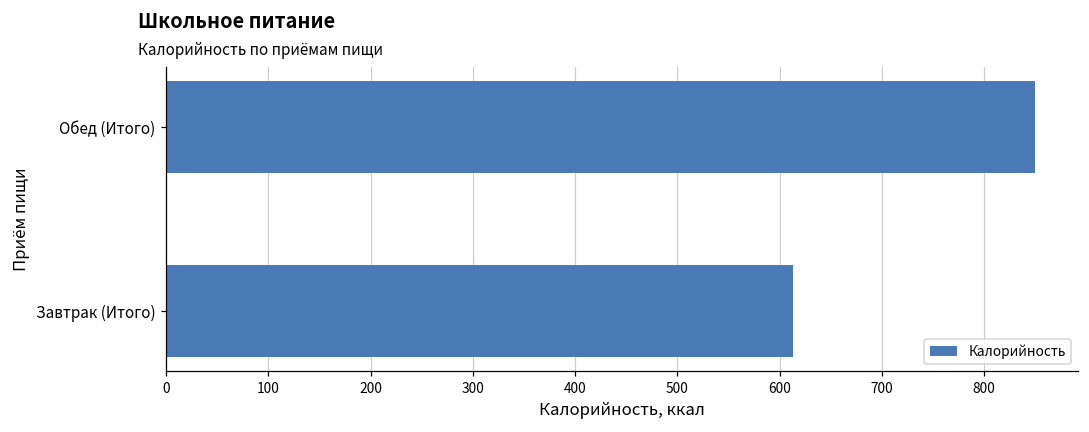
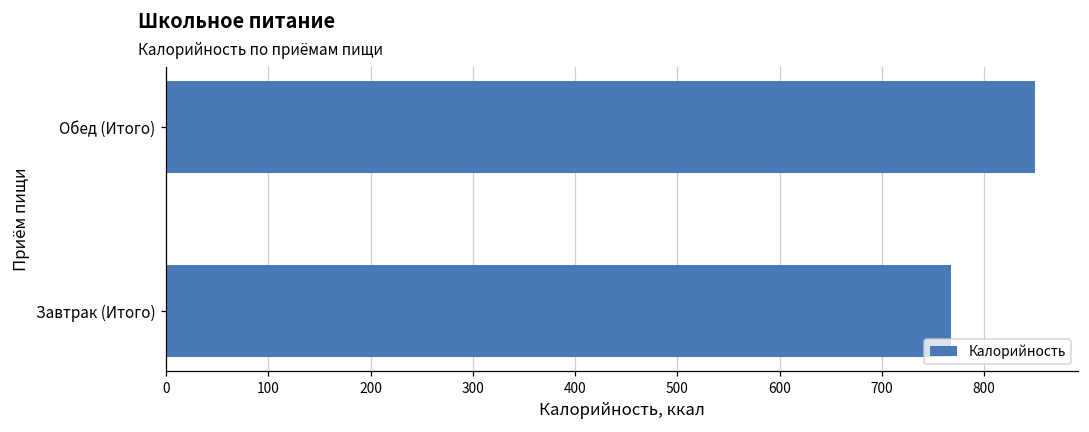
  {
    "Обед (Итого)": 850,
-   "Завтрак (Итого)": 610
+   "Завтрак (Итого)": 770
  }
